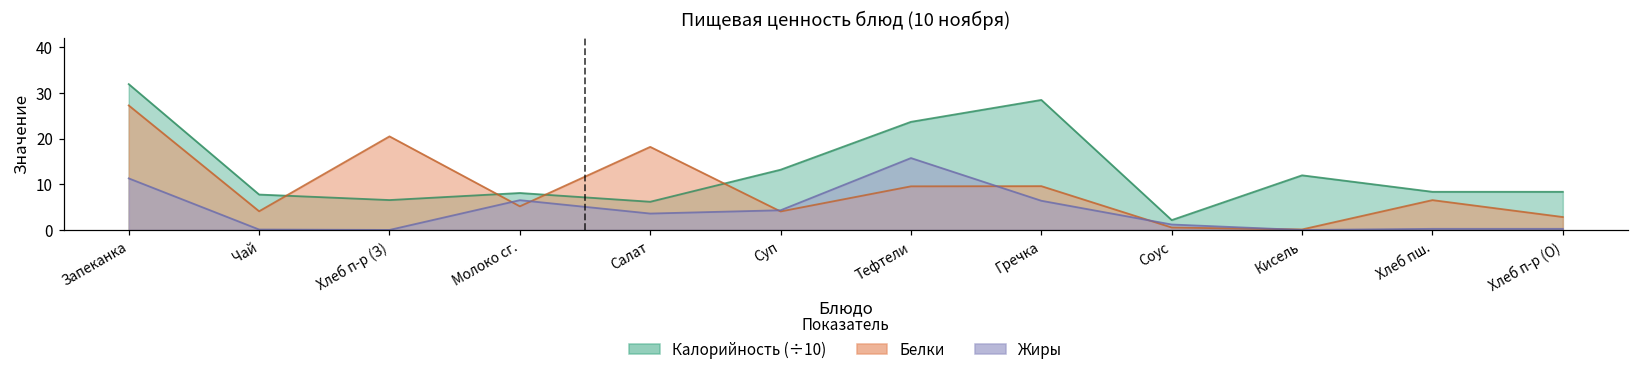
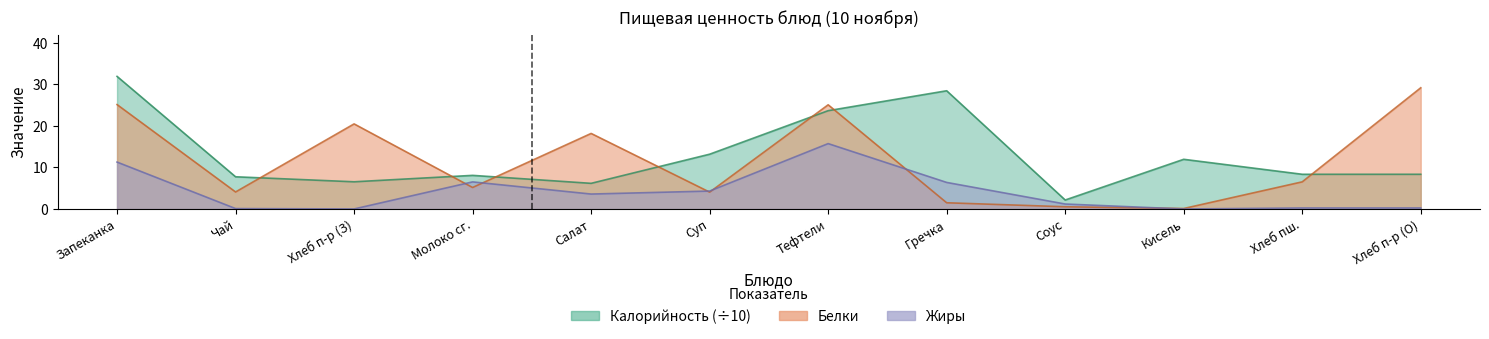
  {
    "Белки": {
-     "Запеканка": 27,
+     "Запеканка": 25,
      "Чай": 4,
      "Хлеб п-р (З)": 21,
      "Молоко сг.": 5,
      "Салат": 18,
-     "Тефтели": 10,
-     "Гречка": 10,
+     "Тефтели": 25,
+     "Гречка": 2,
      "Соус": 1,
      "Хлеб пш.": 7,
-     "Хлеб п-р (О)": 3
+     "Хлеб п-р (О)": 29
    }
  }
